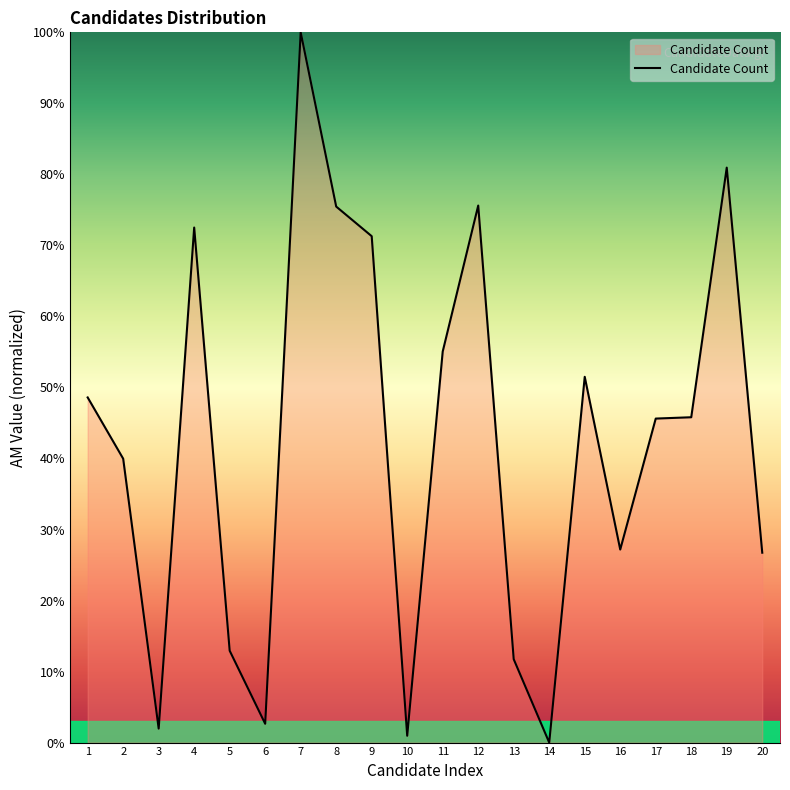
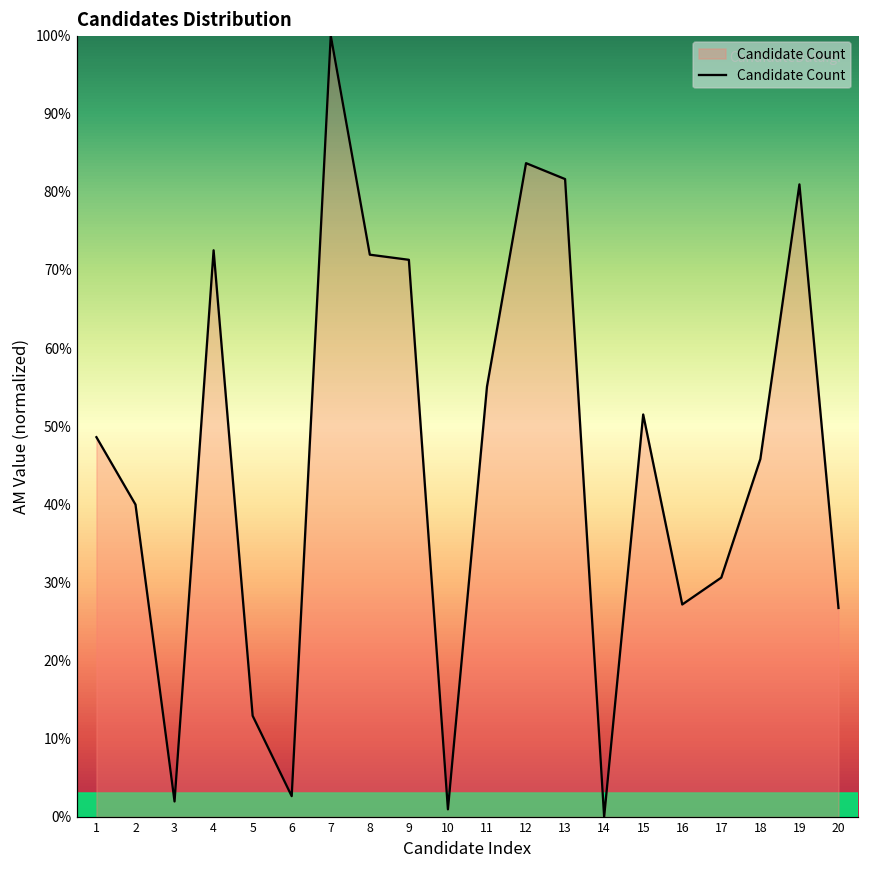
  {
    "1": "49%",
    "2": "40%",
    "4": "73%",
    "5": "13%",
    "7": "100%",
-   "8": "75%",
+   "8": "72%",
    "9": "71%",
    "11": "55%",
-   "12": "76%",
-   "13": "12%",
+   "12": "84%",
+   "13": "82%",
    "15": "51%",
    "16": "27%",
-   "17": "46%",
+   "17": "31%",
    "18": "46%",
    "19": "81%",
    "20": "27%"
  }
